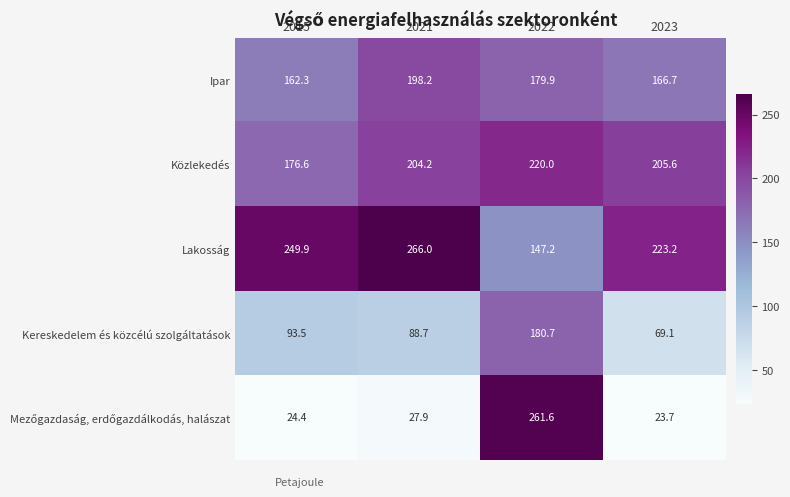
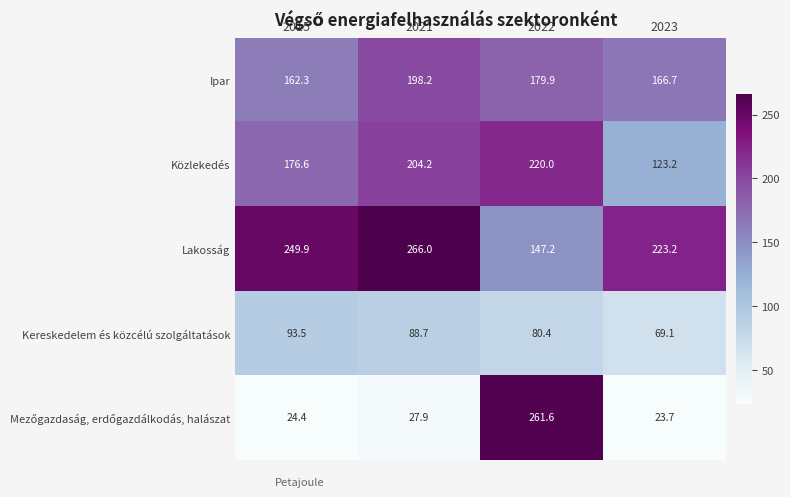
  {
    "Ipar": {
      "2015": 162.3,
      "2021": 198.2,
      "2022": 179.9,
      "2023": 166.7
    },
    "Közlekedés": {
      "2015": 176.6,
      "2021": 204.2,
      "2022": 220.0,
-     "2023": 205.6
+     "2023": 123.2
    },
    "Lakosság": {
      "2015": 249.9,
      "2021": 266.0,
      "2022": 147.2,
      "2023": 223.2
    },
    "Kereskedelem és közcélú szolgáltatások": {
      "2015": 93.5,
      "2021": 88.7,
-     "2022": 180.7,
+     "2022": 80.4,
      "2023": 69.1
    },
    "Mezőgazdaság, erdőgazdálkodás, halászat": {
      "2015": 24.4,
      "2021": 27.9,
      "2022": 261.6,
      "2023": 23.7
    }
  }
